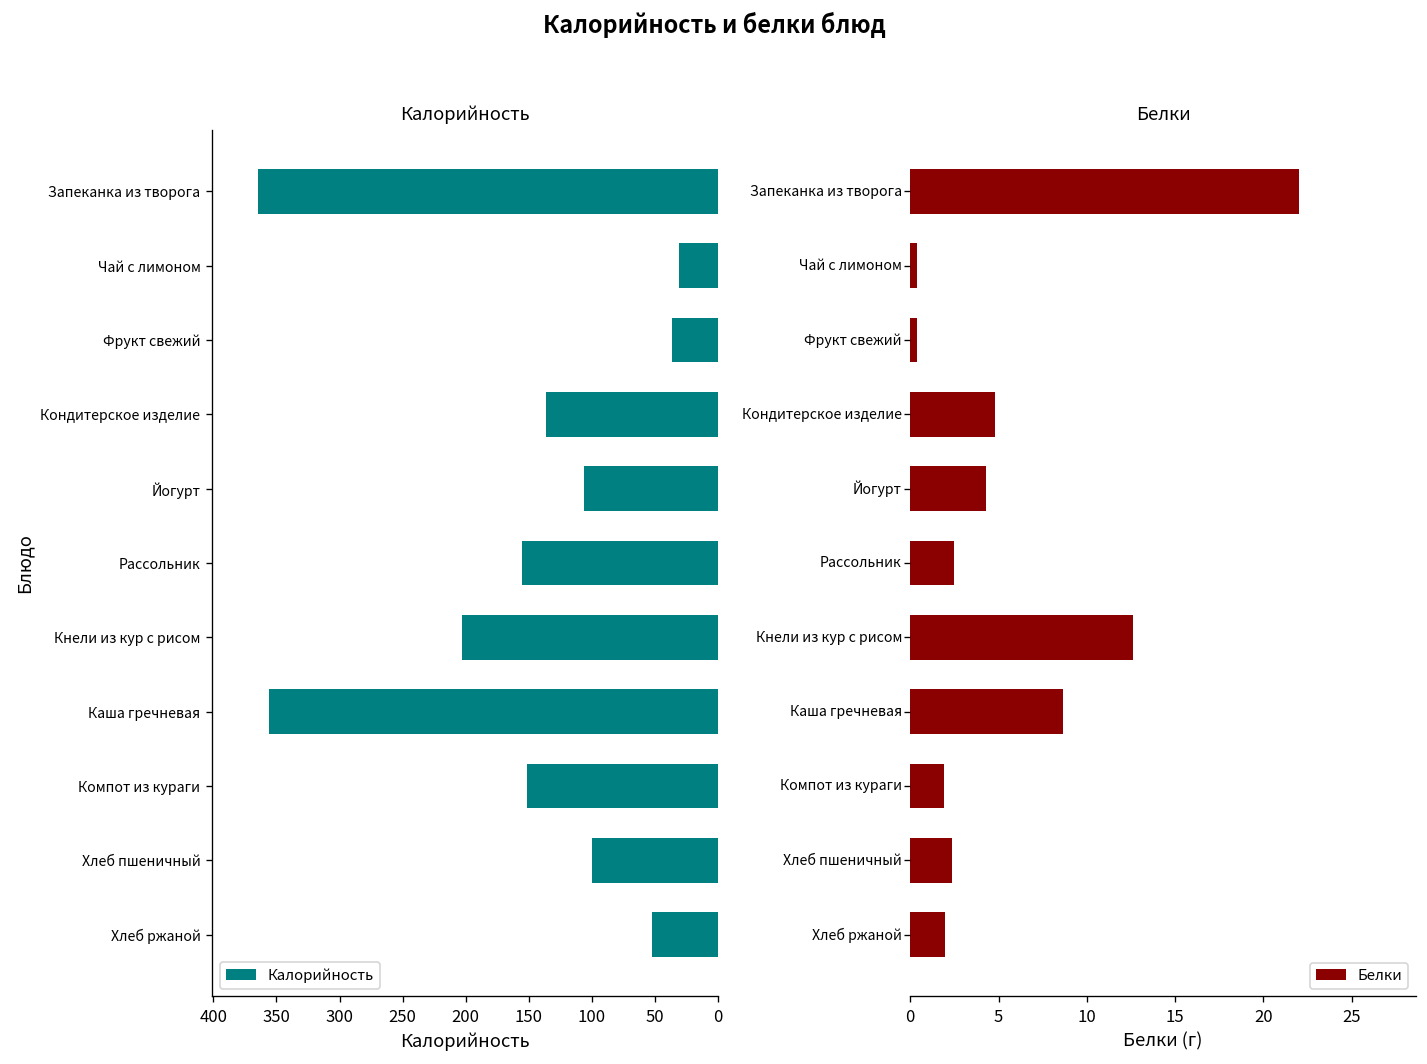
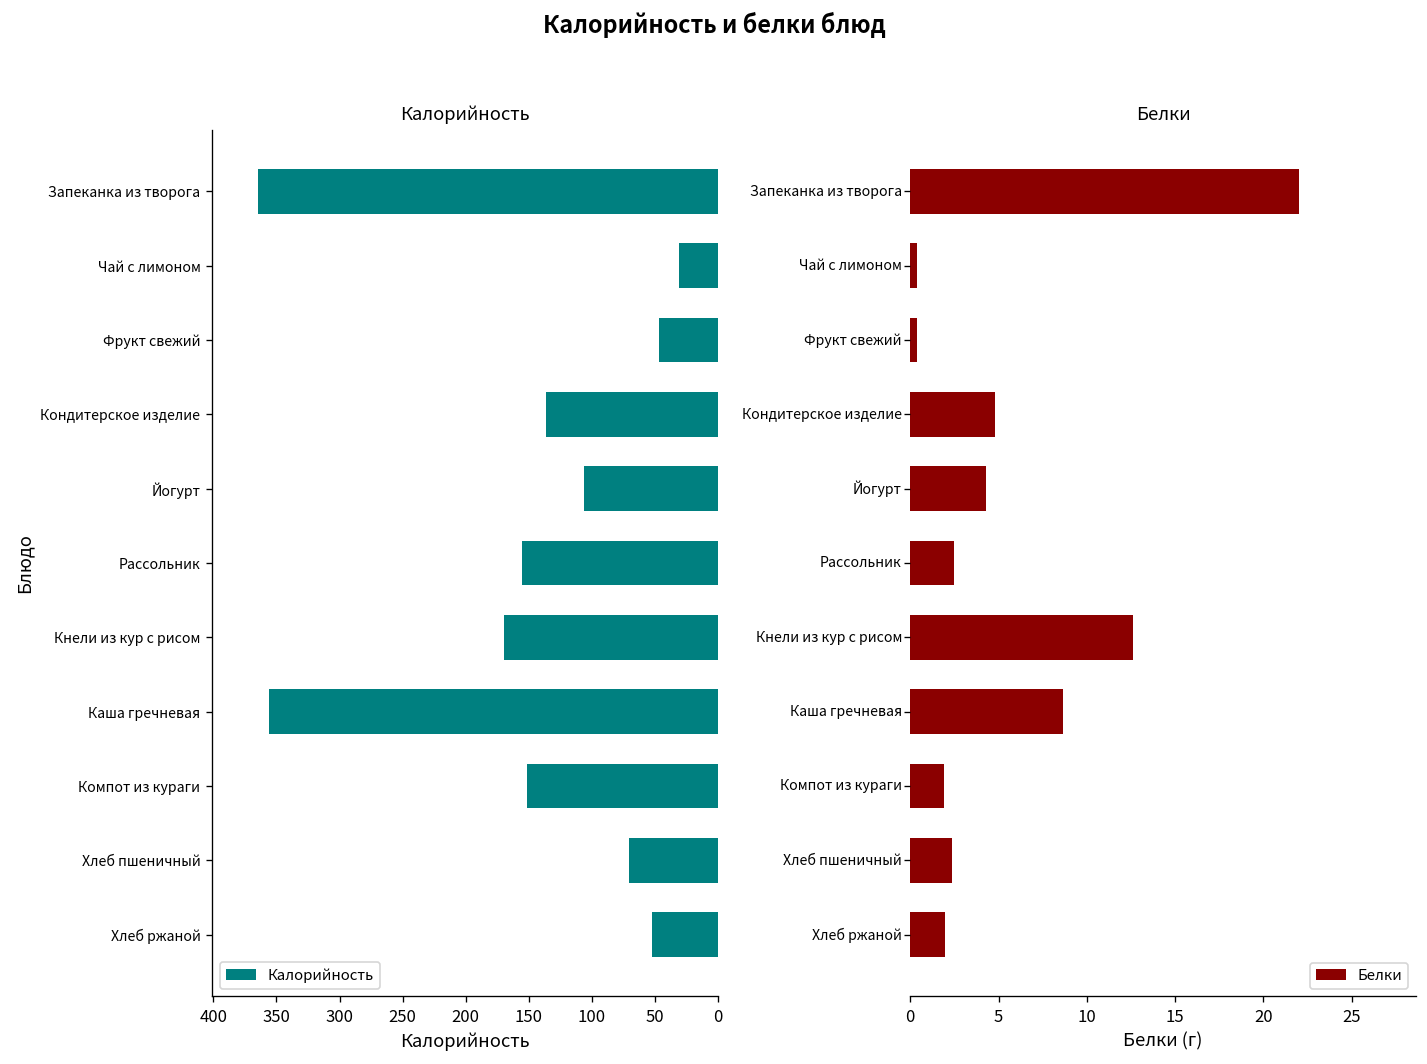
  {
    "Калорийность": {
      "Запеканка из творога": 365,
      "Чай с лимоном": 31,
-     "Фрукт свежий": 37,
+     "Фрукт свежий": 47,
      "Кондитерское изделие": 136,
      "Йогурт": 106,
      "Рассольник": 155,
-     "Кнели из кур с рисом": 203,
+     "Кнели из кур с рисом": 170,
      "Каша гречневая": 356,
      "Компот из кураги": 151,
-     "Хлеб пшеничный": 100,
+     "Хлеб пшеничный": 71,
      "Хлеб ржаной": 52
    }
  }
